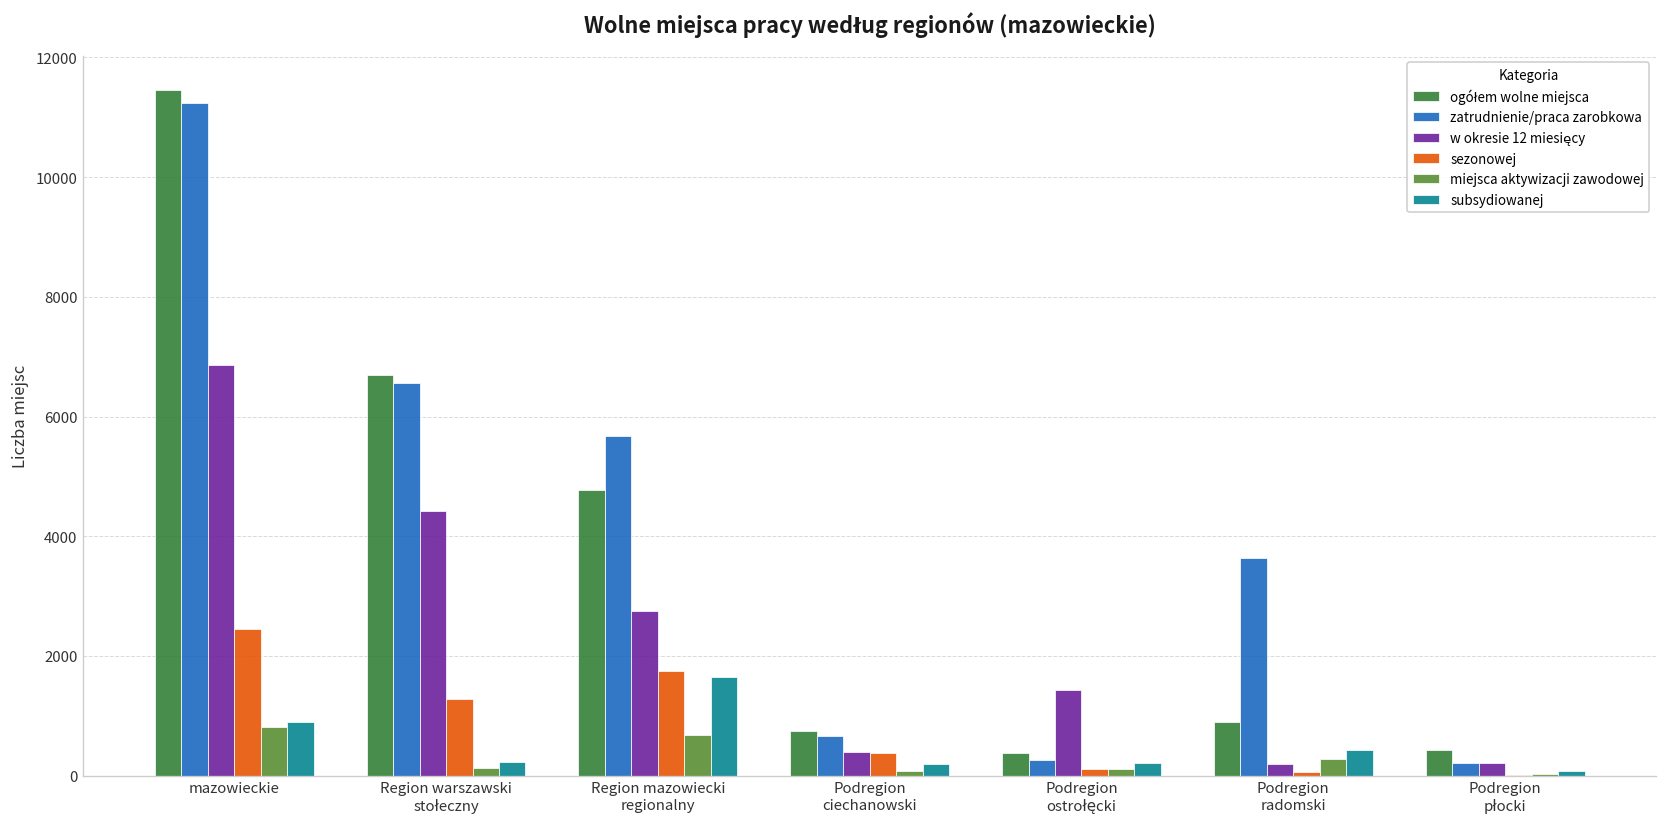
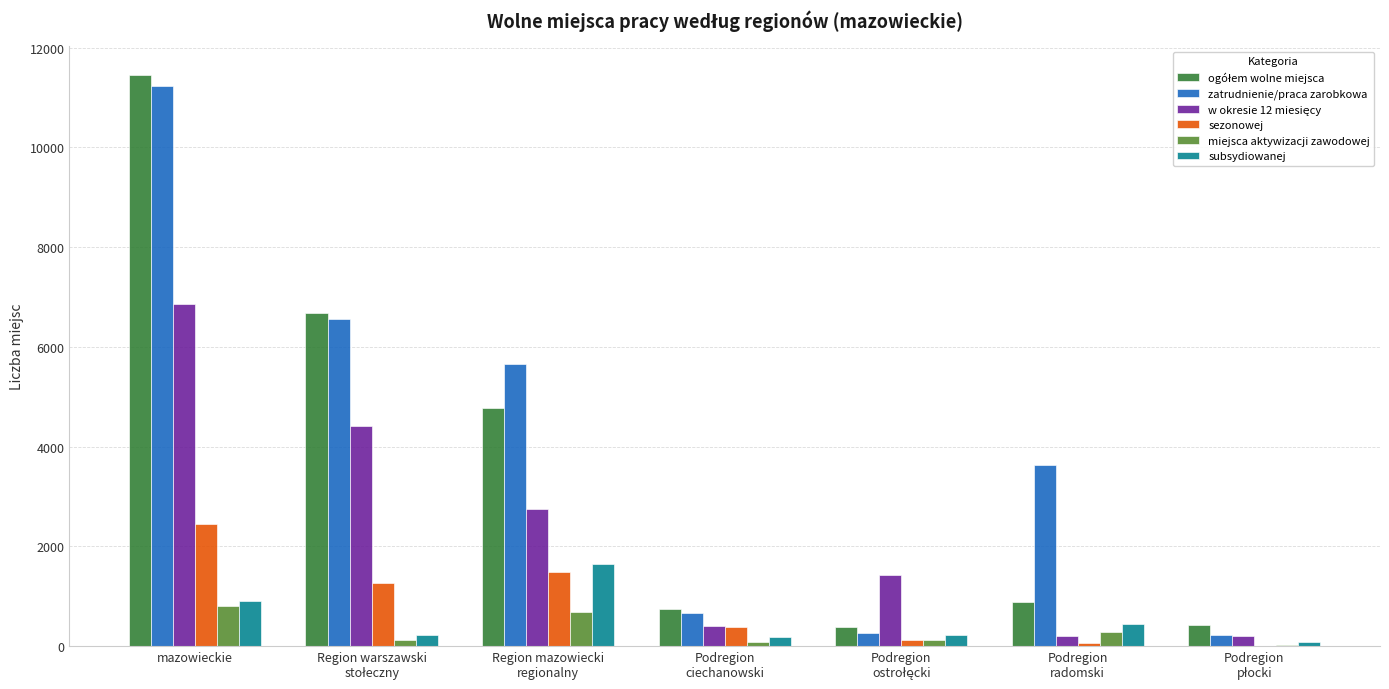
  {
    "zatrudnienie/praca zarobkowa": {
      "mazowieckie": 11200,
      "Region warszawski stołeczny": 6600,
      "Region mazowiecki regionalny": 5700,
      "Podregion ciechanowski": 700,
      "Podregion ostrołęcki": 300,
      "Podregion radomski": 3600,
      "Podregion płocki": 200
    },
    "w okresie 12 miesięcy": {
      "mazowieckie": 6900,
      "Region warszawski stołeczny": 4400,
      "Region mazowiecki regionalny": 2800,
      "Podregion ciechanowski": 400,
      "Podregion ostrołęcki": 1400,
      "Podregion radomski": 200,
      "Podregion płocki": 200
    },
    "sezonowej": {
      "mazowieckie": 2400,
      "Region warszawski stołeczny": 1300,
-     "Region mazowiecki regionalny": 1800,
+     "Region mazowiecki regionalny": 1500,
      "Podregion ciechanowski": 400,
      "Podregion ostrołęcki": 100,
      "Podregion radomski": 100
    },
    "subsydiowanej": {
      "mazowieckie": 900,
      "Region warszawski stołeczny": 200,
      "Region mazowiecki regionalny": 1600,
      "Podregion ciechanowski": 200,
      "Podregion ostrołęcki": 200,
      "Podregion radomski": 400,
      "Podregion płocki": 100
    }
  }
